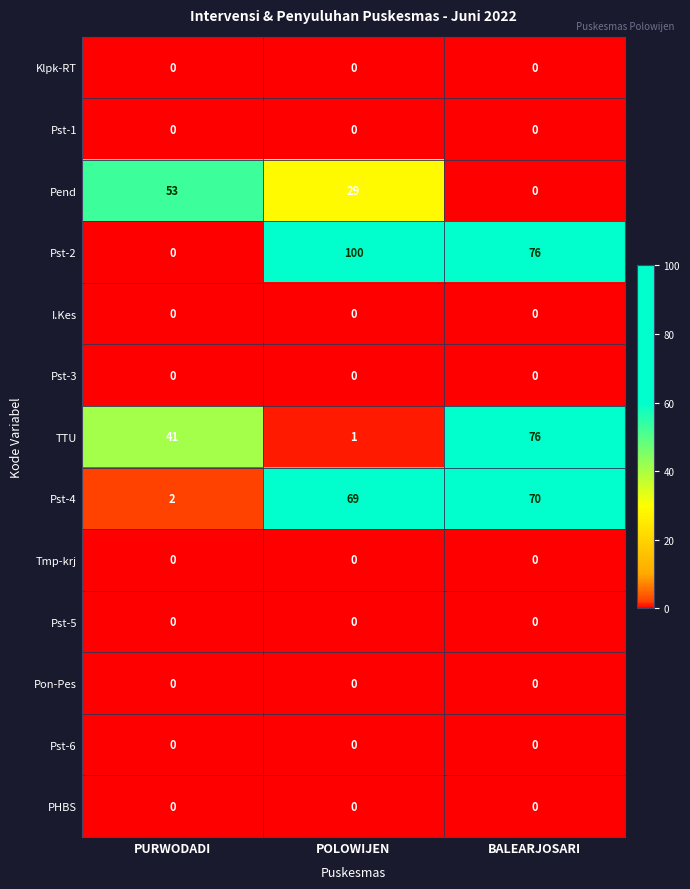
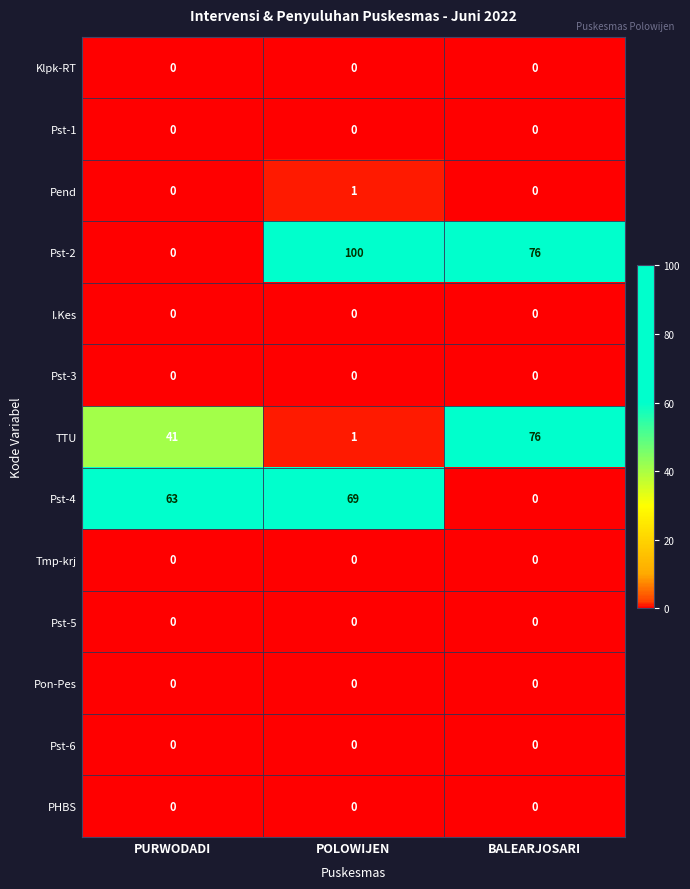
  {
    "Klpk-RT": {
      "PURWODADI": 0,
      "POLOWIJEN": 0,
      "BALEARJOSARI": 0
    },
    "Pst-1": {
      "PURWODADI": 0,
      "POLOWIJEN": 0,
      "BALEARJOSARI": 0
    },
    "Pend": {
-     "PURWODADI": 53,
-     "POLOWIJEN": 29,
+     "PURWODADI": 0,
+     "POLOWIJEN": 1,
      "BALEARJOSARI": 0
    },
    "Pst-2": {
      "PURWODADI": 0,
      "POLOWIJEN": 100,
      "BALEARJOSARI": 76
    },
    "I.Kes": {
      "PURWODADI": 0,
      "POLOWIJEN": 0,
      "BALEARJOSARI": 0
    },
    "Pst-3": {
      "PURWODADI": 0,
      "POLOWIJEN": 0,
      "BALEARJOSARI": 0
    },
    "TTU": {
      "PURWODADI": 41,
      "POLOWIJEN": 1,
      "BALEARJOSARI": 76
    },
    "Pst-4": {
-     "PURWODADI": 2,
+     "PURWODADI": 63,
      "POLOWIJEN": 69,
-     "BALEARJOSARI": 70
+     "BALEARJOSARI": 0
    },
    "Tmp-krj": {
      "PURWODADI": 0,
      "POLOWIJEN": 0,
      "BALEARJOSARI": 0
    },
    "Pst-5": {
      "PURWODADI": 0,
      "POLOWIJEN": 0,
      "BALEARJOSARI": 0
    },
    "Pon-Pes": {
      "PURWODADI": 0,
      "POLOWIJEN": 0,
      "BALEARJOSARI": 0
    },
    "Pst-6": {
      "PURWODADI": 0,
      "POLOWIJEN": 0,
      "BALEARJOSARI": 0
    },
    "PHBS": {
      "PURWODADI": 0,
      "POLOWIJEN": 0,
      "BALEARJOSARI": 0
    }
  }
